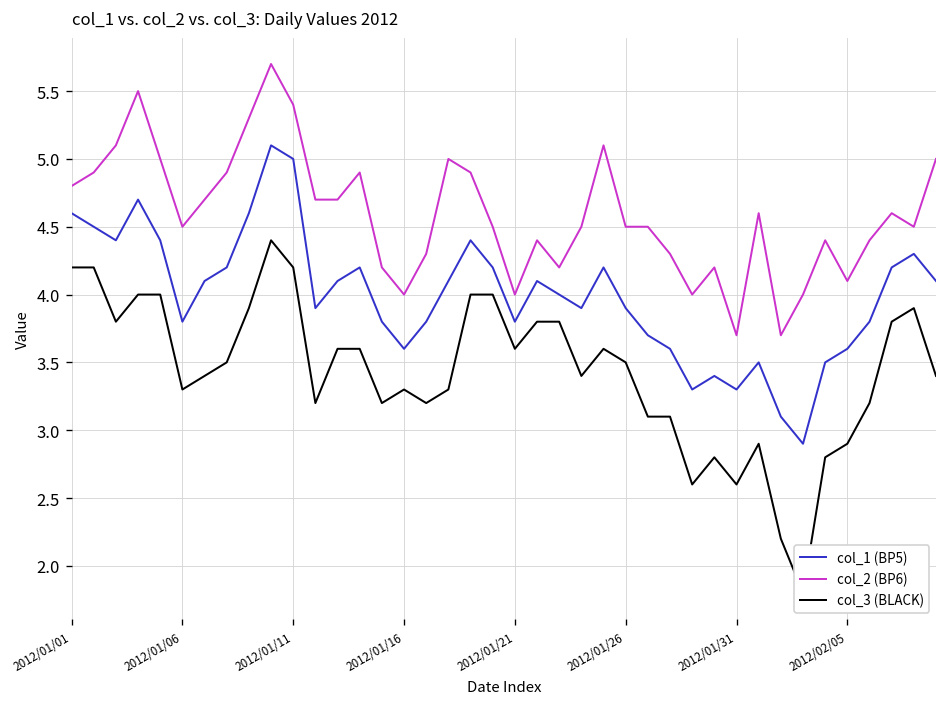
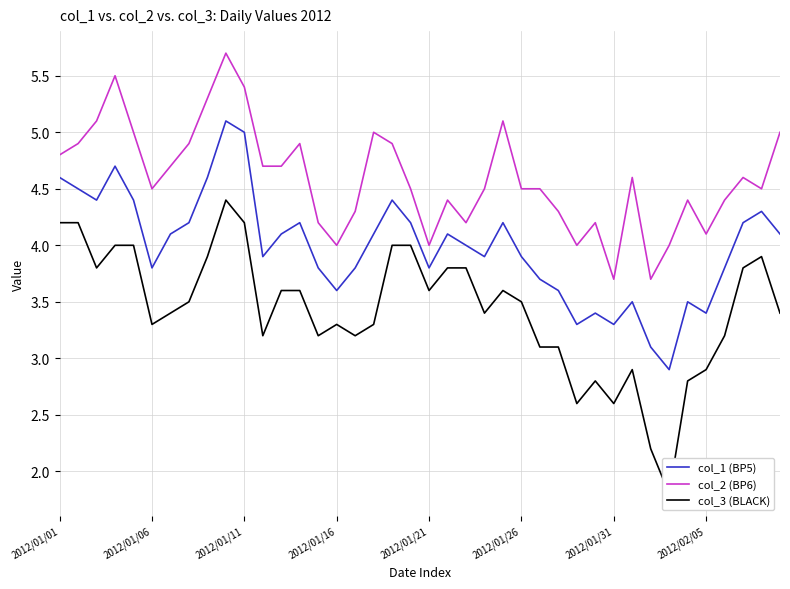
  {
    "col_1 (BP5)": {
      "2012/01/01": 4.6,
      "2012/01/06": 3.8,
      "2012/01/11": 5.0,
      "2012/01/16": 3.6,
      "2012/01/21": 3.8,
      "2012/01/26": 3.9,
      "2012/01/31": 3.3,
-     "2012/02/05": 3.6
+     "2012/02/05": 3.4
    },
    "col_2 (BP6)": {
      "2012/01/01": 4.8,
      "2012/01/06": 4.5,
      "2012/01/11": 5.4,
      "2012/01/16": 4.0,
      "2012/01/21": 4.0,
      "2012/01/26": 4.5,
      "2012/01/31": 3.7,
      "2012/02/05": 4.1
    },
    "col_3 (BLACK)": {
      "2012/01/01": 4.2,
      "2012/01/06": 3.3,
      "2012/01/11": 4.2,
      "2012/01/16": 3.3,
      "2012/01/21": 3.6,
      "2012/01/26": 3.5,
      "2012/01/31": 2.6,
      "2012/02/05": 2.9
    }
  }
